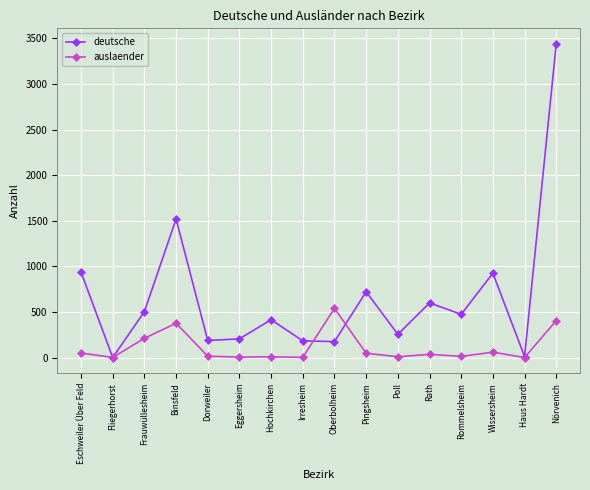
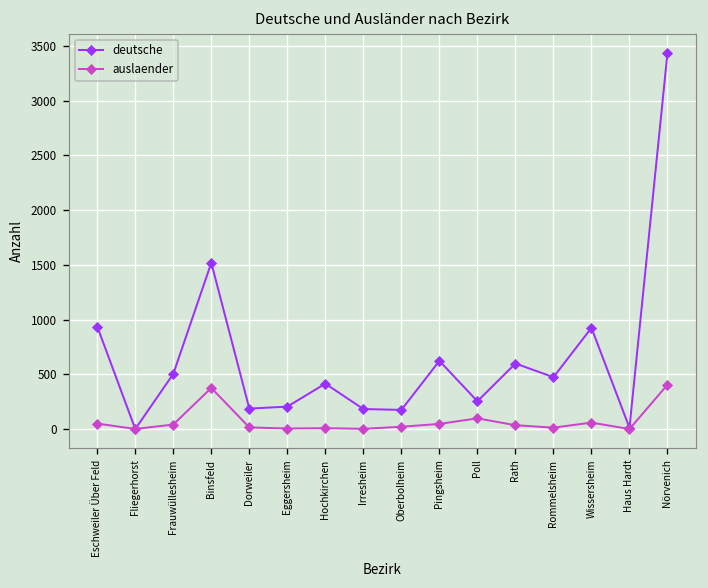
  {
    "deutsche": {
      "Eschweiler Über Feld": 900,
      "Frauwüllesheim": 500,
      "Binsfeld": 1500,
      "Dorweiler": 200,
      "Eggersheim": 200,
      "Hochkirchen": 400,
      "Irresheim": 200,
      "Oberbolheim": 200,
-     "Pingsheim": 700,
+     "Pingsheim": 600,
      "Poll": 300,
      "Rath": 600,
      "Rommelsheim": 500,
      "Wissersheim": 900,
      "Nörvenich": 3400
    },
    "auslaender": {
      "Eschweiler Über Feld": 100,
-     "Frauwüllesheim": 200,
+     "Frauwüllesheim": 0,
      "Binsfeld": 400,
      "Dorweiler": 0,
      "Eggersheim": 0,
      "Hochkirchen": 0,
      "Irresheim": 0,
-     "Oberbolheim": 500,
+     "Oberbolheim": 0,
      "Pingsheim": 0,
-     "Poll": 0,
+     "Poll": 100,
      "Rath": 0,
      "Rommelsheim": 0,
      "Wissersheim": 100,
      "Nörvenich": 400
    }
  }
